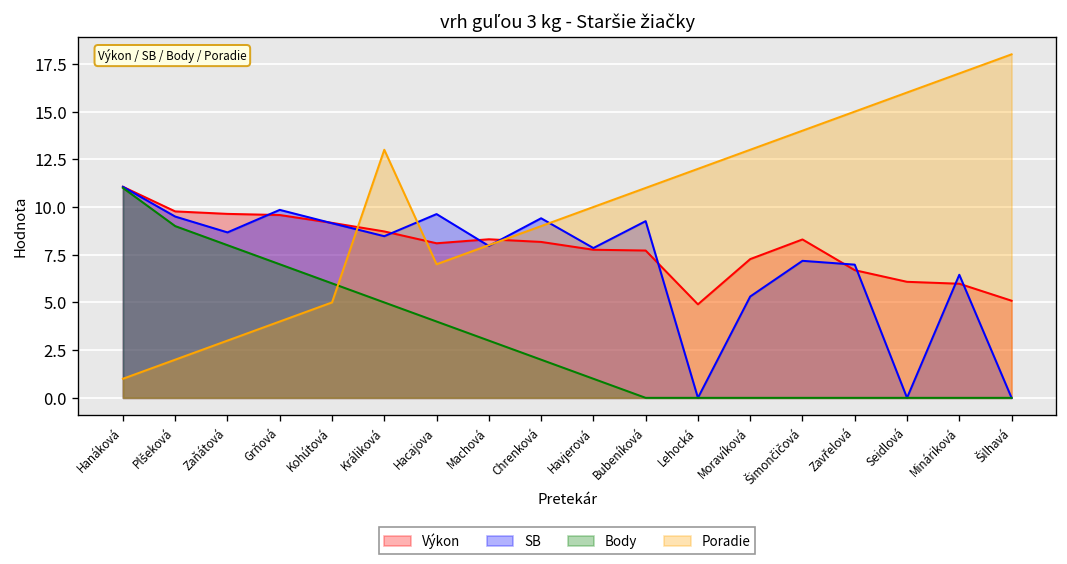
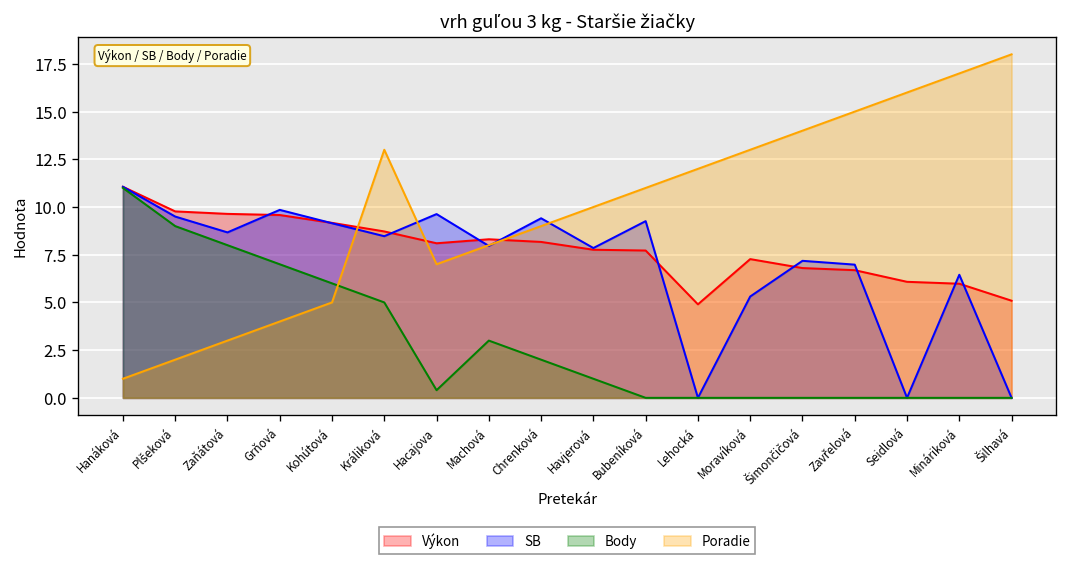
  {
    "Výkon": {
      "Plšeková": 9.8,
      "Zaňátová": 9.6,
      "Grňová": 9.6,
      "Králiková": 8.7,
      "Hacajova": 8.1,
      "Machová": 8.3,
      "Chrenková": 8.2,
      "Bubeníková": 7.7,
      "Lehocká": 4.9,
      "Moravíková": 7.3,
-     "Šimončičová": 8.3,
+     "Šimončičová": 6.8,
      "Zavřelová": 6.7,
      "Seidlová": 6.1,
      "Mináriková": 6.0,
      "Šilhavá": 5.1
    },
    "SB": {
      "Plšeková": 9.5,
      "Zaňátová": 8.7,
      "Grňová": 9.9,
      "Králiková": 8.5,
      "Hacajova": 9.6,
      "Chrenková": 9.4,
      "Bubeníková": 9.3,
      "Moravíková": 5.3,
      "Šimončičová": 7.2,
      "Zavřelová": 7.0,
      "Mináriková": 6.5
    },
    "Body": {
      "Plšeková": 9.0,
      "Zaňátová": 8.0,
      "Grňová": 7.0,
      "Kohútová": 6.0,
      "Králiková": 5.0,
-     "Hacajova": 4.0,
+     "Hacajova": 0.4,
      "Machová": 3.0,
      "Chrenková": 2.0,
      "Havjerová": 1.0,
      "Bubeníková": 0.0,
      "Moravíková": 0.0,
      "Šimončičová": 0.0,
      "Zavřelová": 0.0,
      "Mináriková": 0.0
    },
    "Poradie": {
      "Hanáková": 1.0,
      "Plšeková": 2.0,
      "Zaňátová": 3.0,
      "Grňová": 4.0,
      "Kohútová": 5.0,
      "Králiková": 13.0,
      "Hacajova": 7.0,
      "Chrenková": 9.0,
      "Havjerová": 10.0,
      "Bubeníková": 11.0,
      "Lehocká": 12.0,
      "Moravíková": 13.0,
      "Šimončičová": 14.0,
      "Zavřelová": 15.0,
      "Seidlová": 16.0,
      "Mináriková": 17.0,
      "Šilhavá": 18.0
    }
  }
